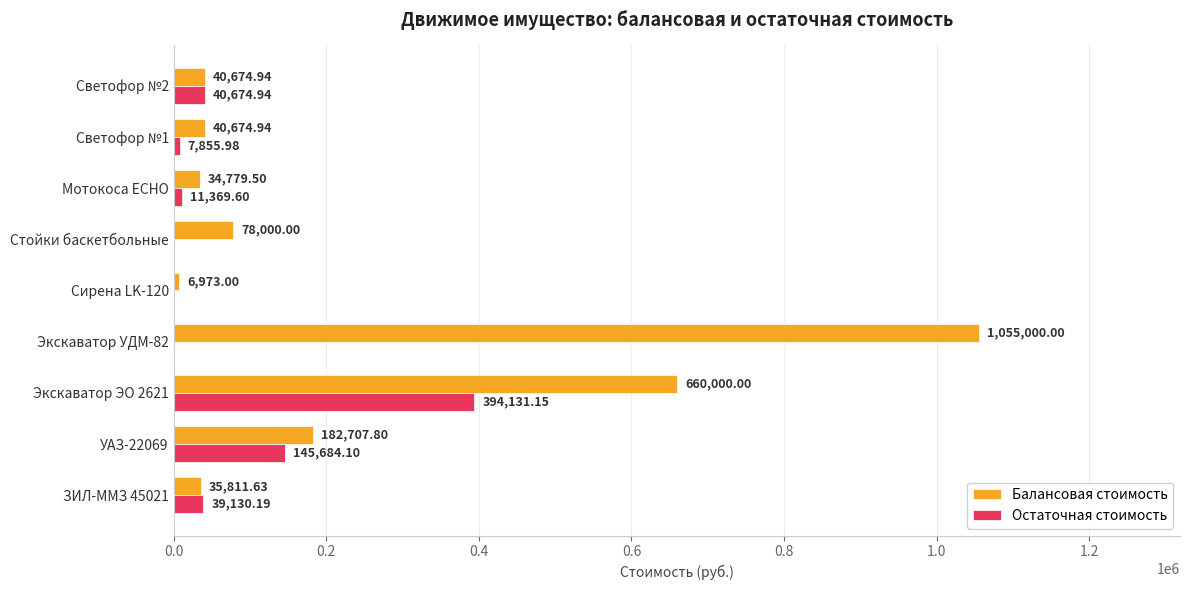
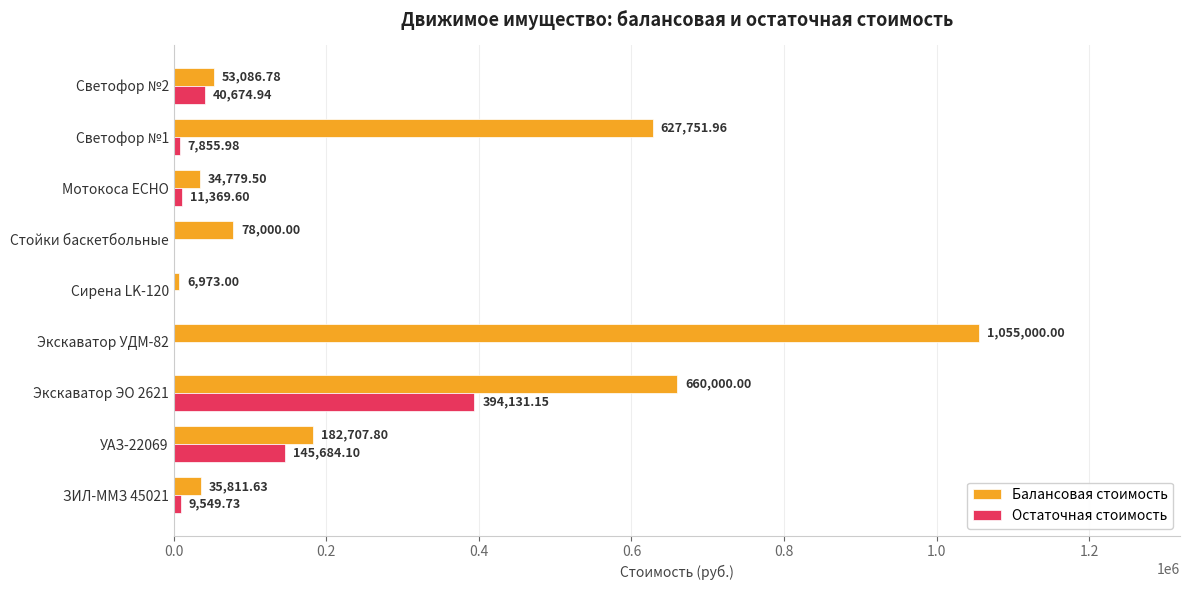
  {
    "Балансовая стоимость": {
-     "Светофор №2": "40,674.94",
-     "Светофор №1": "40,674.94",
+     "Светофор №2": "53,086.78",
+     "Светофор №1": "627,751.96",
      "Мотокоса ECHO": "34,779.50",
      "Стойки баскетбольные": "78,000.00",
      "Сирена LK-120": "6,973.00",
      "Экскаватор УДМ-82": "1,055,000.00",
      "Экскаватор ЭО 2621": "660,000.00",
      "УАЗ-22069": "182,707.80",
      "ЗИЛ-ММЗ 45021": "35,811.63"
    },
    "Остаточная стоимость": {
      "Светофор №2": "40,674.94",
      "Светофор №1": "7,855.98",
      "Мотокоса ECHO": "11,369.60",
      "Экскаватор ЭО 2621": "394,131.15",
      "УАЗ-22069": "145,684.10",
-     "ЗИЛ-ММЗ 45021": "39,130.19"
+     "ЗИЛ-ММЗ 45021": "9,549.73"
    }
  }
